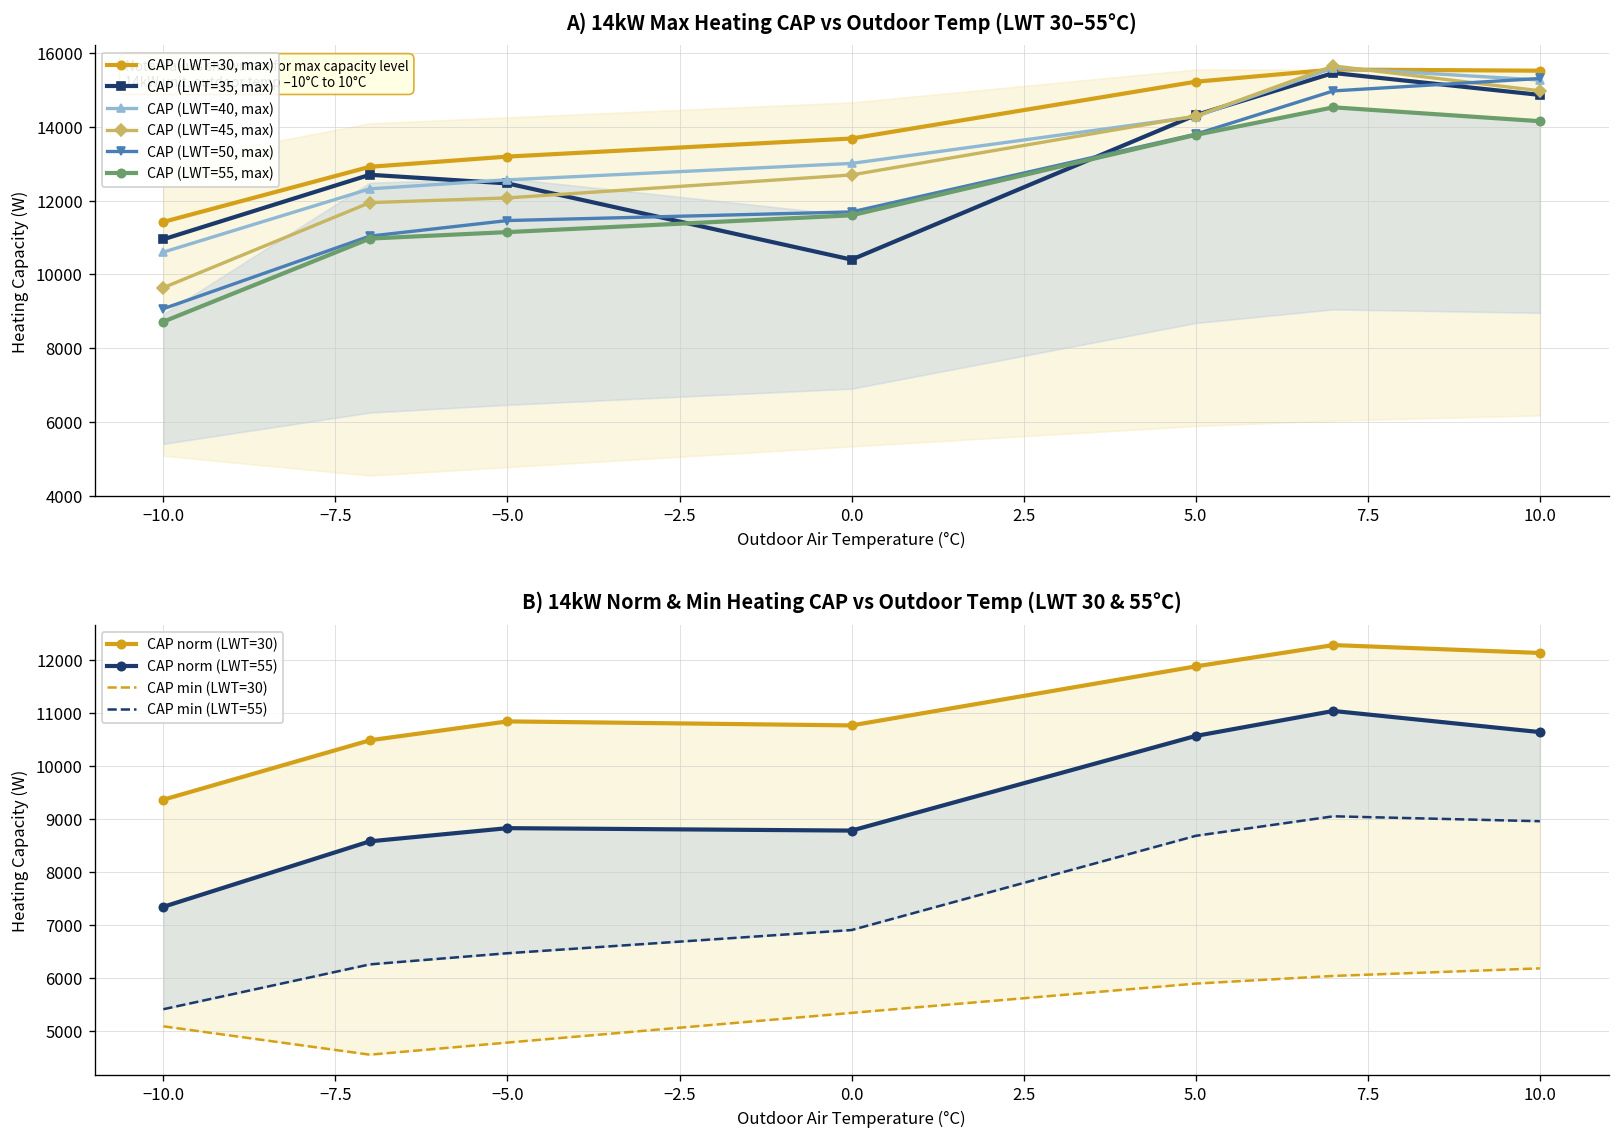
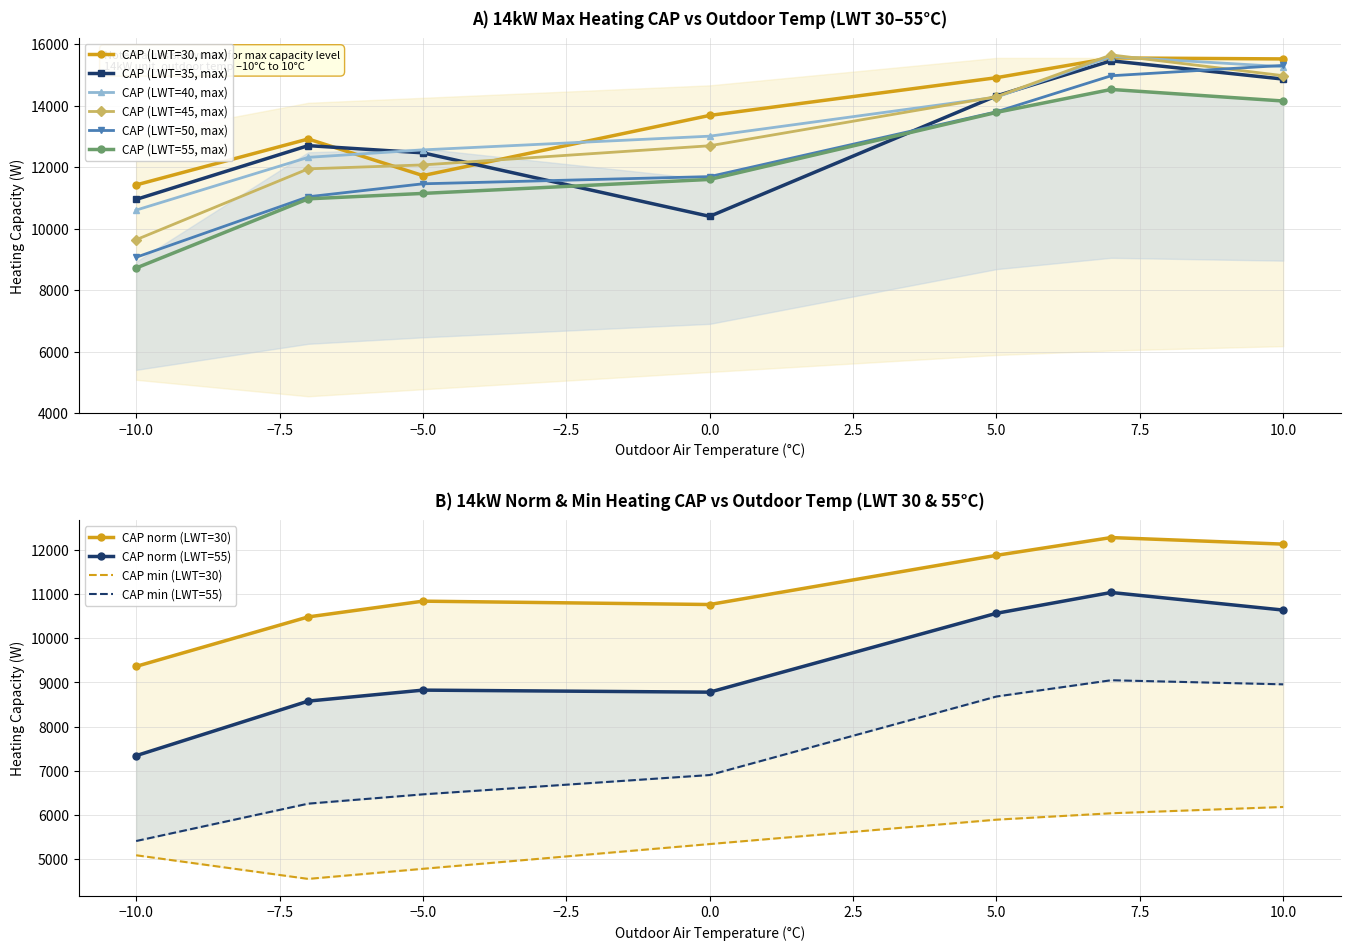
  {
    "A) 14kW Max Heating CAP vs Outdoor Temp (LWT 30–55°C)": {
      "CAP (LWT=30, max)": {
        "−10.0": 11400,
-       "−5.0": 13200,
+       "−5.0": 11700,
        "0.0": 13700,
-       "5.0": 15200
+       "5.0": 14900
      },
      "CAP (LWT=35, max)": {
        "−10.0": 10900,
        "−5.0": 12500,
        "0.0": 10400,
        "10.0": 14900
      },
      "CAP (LWT=45, max)": {
        "−10.0": 9600,
        "−5.0": 12100,
        "0.0": 12700,
        "10.0": 15000
      },
      "CAP (LWT=50, max)": {
        "−10.0": 9100,
        "−5.0": 11500,
        "0.0": 11700
      },
      "CAP (LWT=55, max)": {
        "−10.0": 8700,
        "−5.0": 11100
      }
    }
  }
